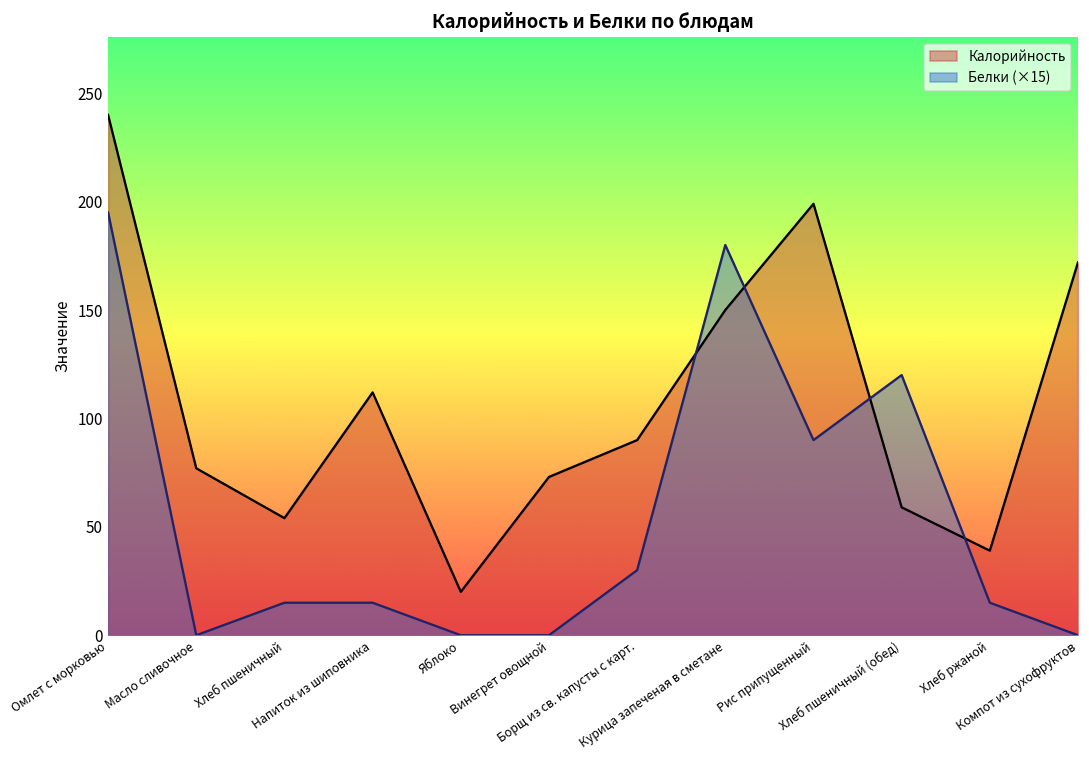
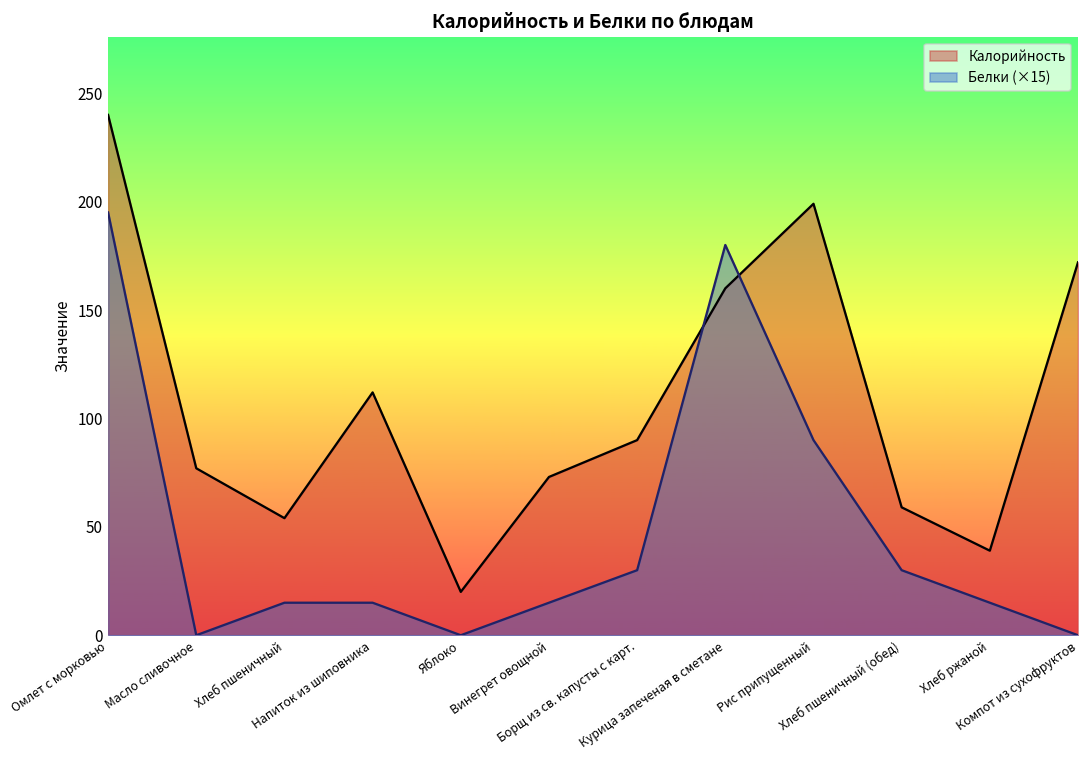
  {
    "Калорийность": {
      "Омлет с морковью": 240,
      "Масло сливочное": 77,
      "Хлеб пшеничный": 54,
      "Напиток из шиповника": 112,
      "Яблоко": 20,
      "Винегрет овощной": 73,
      "Борщ из св. капусты с карт.": 90,
-     "Курица запеченая в сметане": 150,
+     "Курица запеченая в сметане": 160,
      "Рис припущенный": 199,
      "Хлеб пшеничный (обед)": 59,
      "Хлеб ржаной": 39,
      "Компот из сухофруктов": 172
    },
    "Белки (×15)": {
      "Омлет с морковью": 195,
      "Масло сливочное": 0,
      "Хлеб пшеничный": 15,
      "Напиток из шиповника": 15,
      "Яблоко": 0,
-     "Винегрет овощной": 0,
+     "Винегрет овощной": 15,
      "Борщ из св. капусты с карт.": 30,
      "Курица запеченая в сметане": 180,
      "Рис припущенный": 90,
-     "Хлеб пшеничный (обед)": 120,
+     "Хлеб пшеничный (обед)": 30,
      "Хлеб ржаной": 15,
      "Компот из сухофруктов": 0
    }
  }
